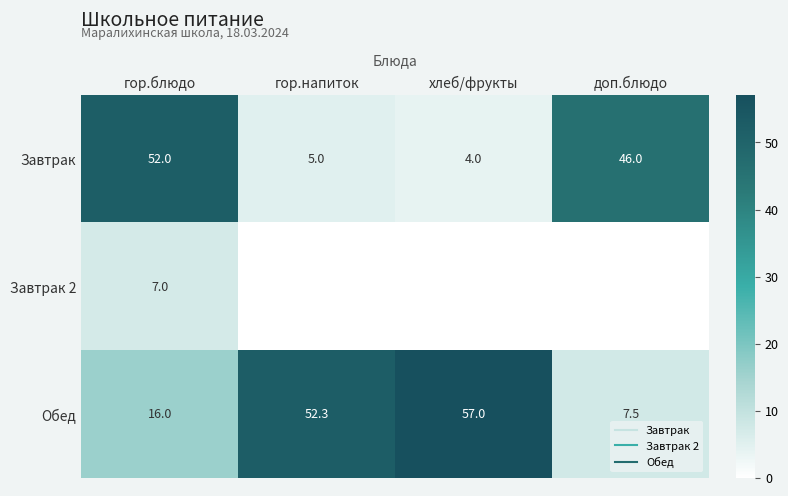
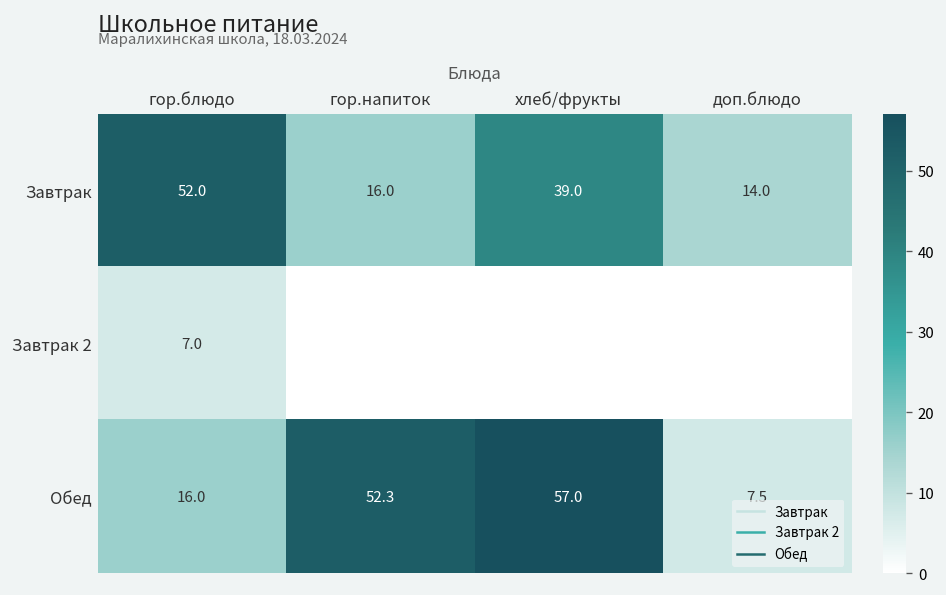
  {
    "Завтрак": {
      "гор.блюдо": 52.0,
-     "гор.напиток": 5.0,
-     "хлеб/фрукты": 4.0,
-     "доп.блюдо": 46.0
+     "гор.напиток": 16.0,
+     "хлеб/фрукты": 39.0,
+     "доп.блюдо": 14.0
    },
    "Завтрак 2": {
      "гор.блюдо": 7.0
    },
    "Обед": {
      "гор.блюдо": 16.0,
      "гор.напиток": 52.3,
      "хлеб/фрукты": 57.0,
      "доп.блюдо": 7.5
    }
  }
